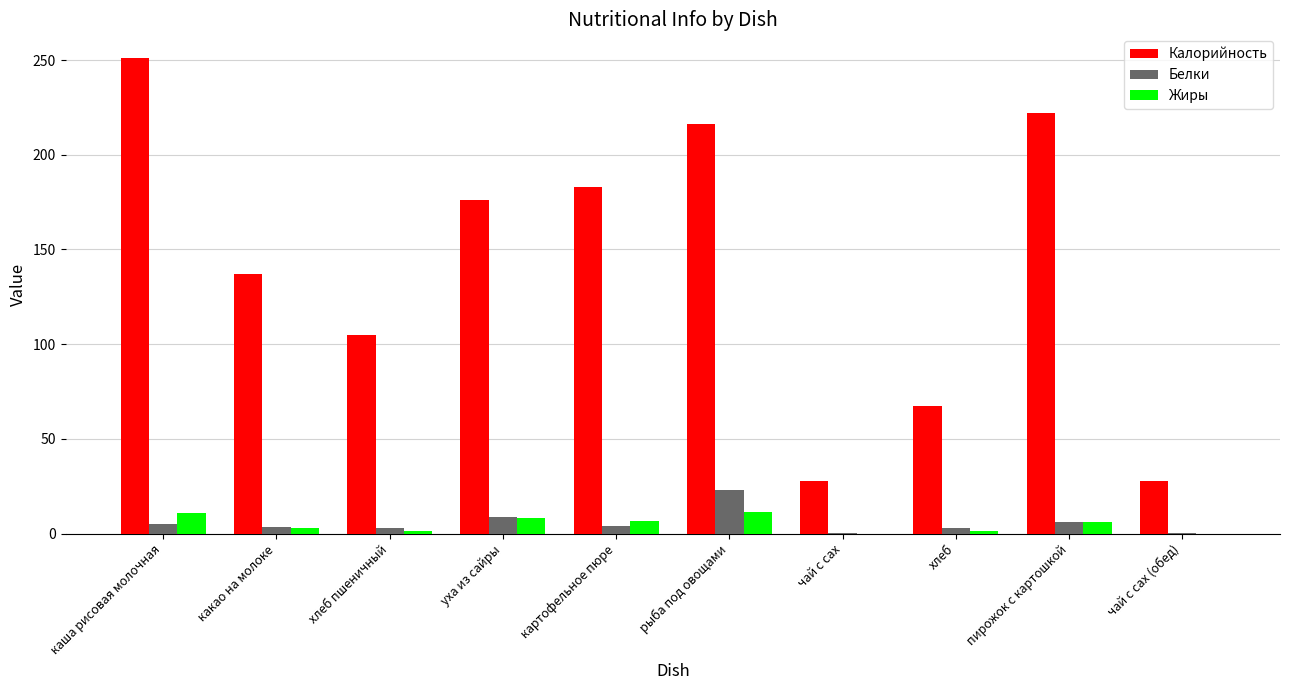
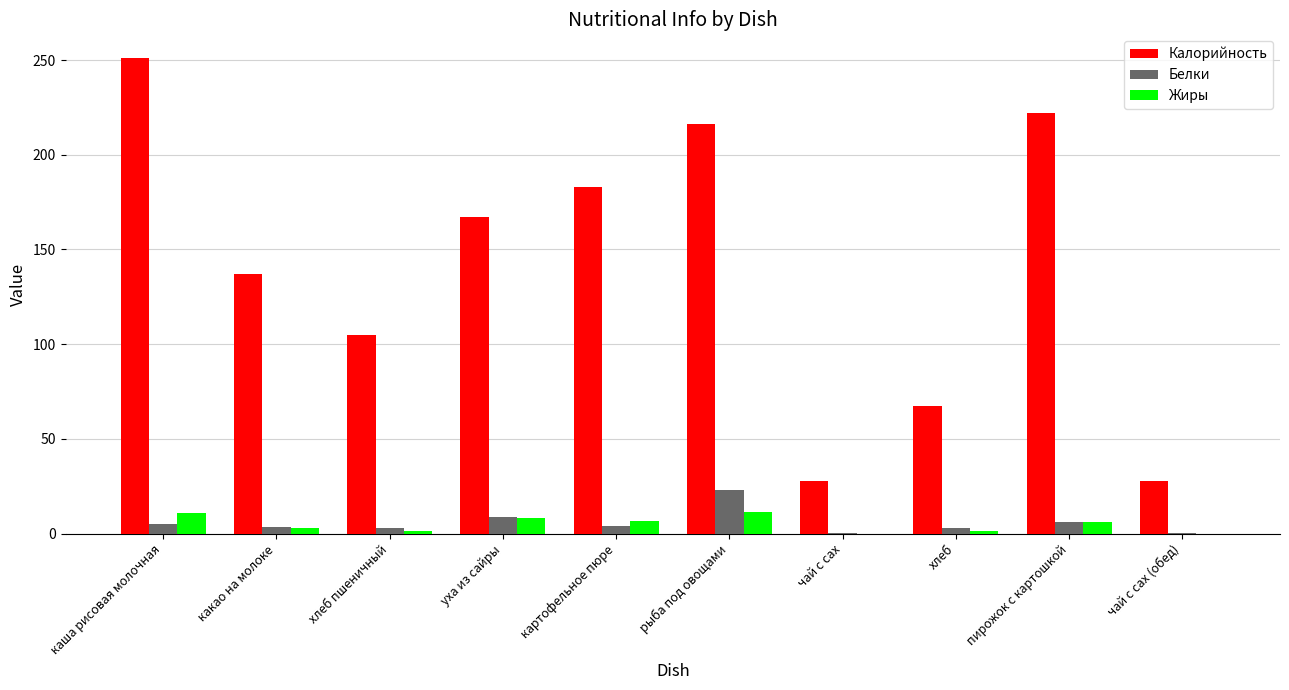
  {
    "Калорийность": {
      "каша рисовая молочная": 251,
      "какао на молоке": 137,
      "хлеб пшеничный": 105,
-     "уха из сайры": 176,
+     "уха из сайры": 167,
      "картофельное пюре": 183,
      "рыба под овощами": 216,
      "чай с сах": 28,
      "хлеб": 67,
      "пирожок с картошкой": 222,
      "чай с сах (обед)": 28
    },
    "Белки": {
      "каша рисовая молочная": 5,
      "какао на молоке": 3,
      "хлеб пшеничный": 3,
      "уха из сайры": 9,
      "картофельное пюре": 4,
      "рыба под овощами": 23,
      "хлеб": 3,
      "пирожок с картошкой": 6
    },
    "Жиры": {
      "каша рисовая молочная": 11,
      "какао на молоке": 3,
      "уха из сайры": 8,
      "картофельное пюре": 6,
      "рыба под овощами": 12,
      "чай с сах": 0,
      "пирожок с картошкой": 6,
      "чай с сах (обед)": 0
    }
  }
